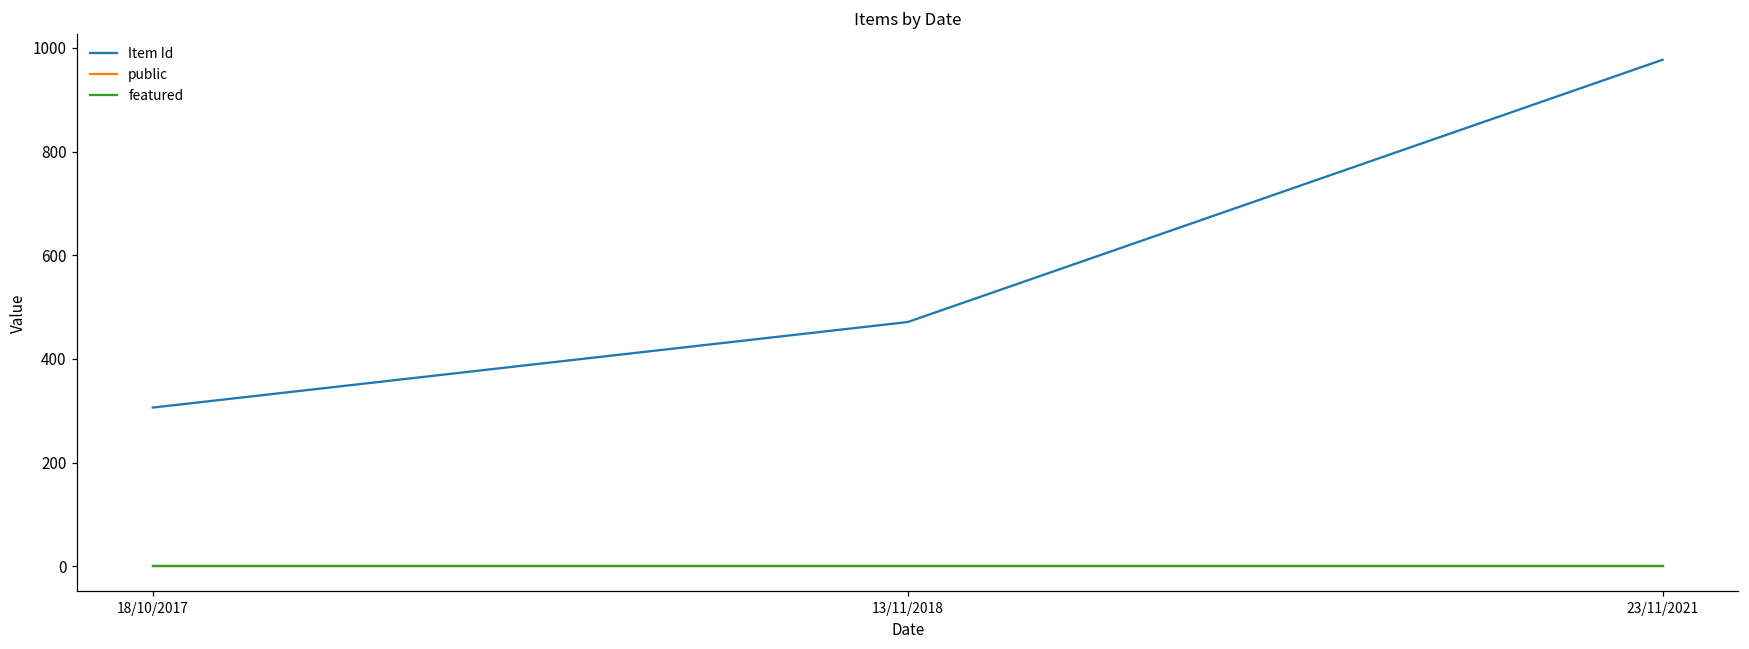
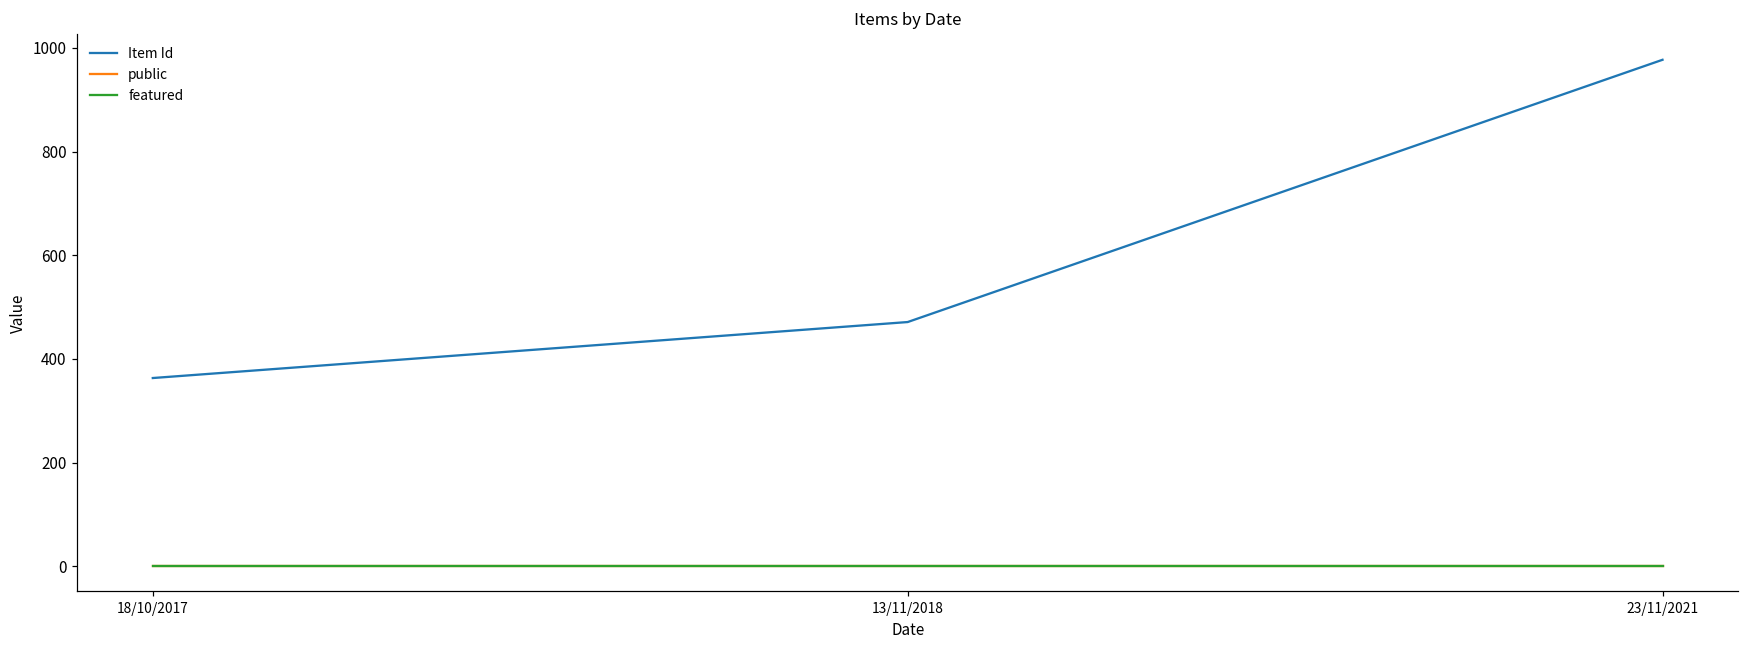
  {
    "Item Id": {
-     "18/10/2017": 310,
+     "18/10/2017": 360,
      "13/11/2018": 470,
      "23/11/2021": 980
    }
  }
